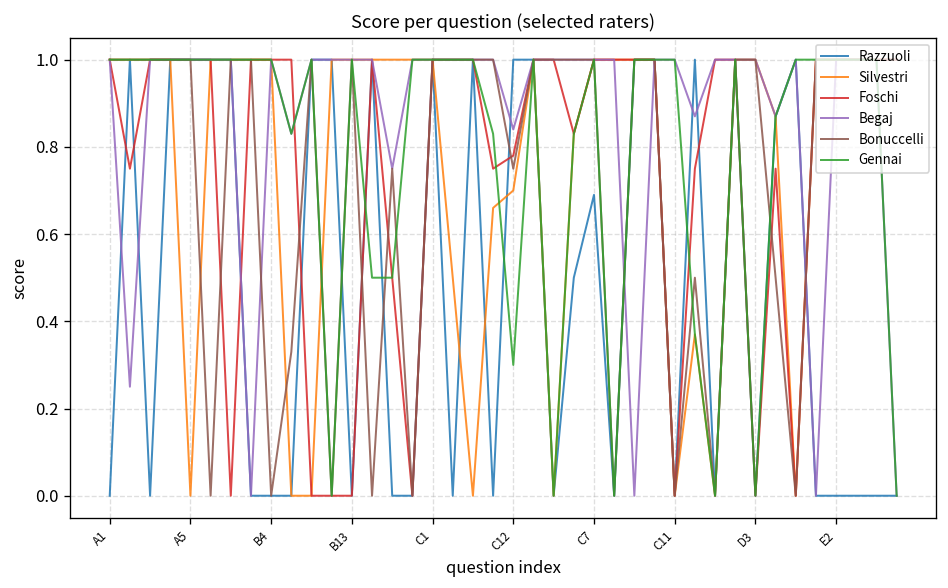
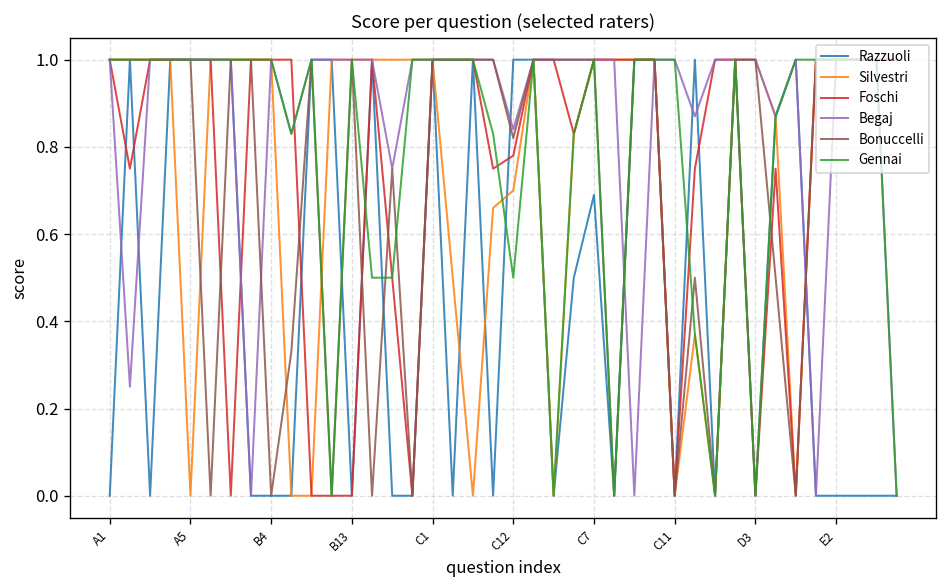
  {
    "Razzuoli": {
      "A1": 0.00,
      "C12": 1.00,
      "C7": 0.69,
      "E2": 0.00
    },
    "Silvestri": {
      "A5": 0.00,
      "C12": 0.70
    },
    "Foschi": {
      "C12": 0.78
    },
    "Begaj": {
      "C12": 0.84
    },
    "Bonuccelli": {
-     "C12": 0.75
+     "C12": 0.82
    },
    "Gennai": {
-     "C12": 0.3
+     "C12": 0.5
    }
  }
